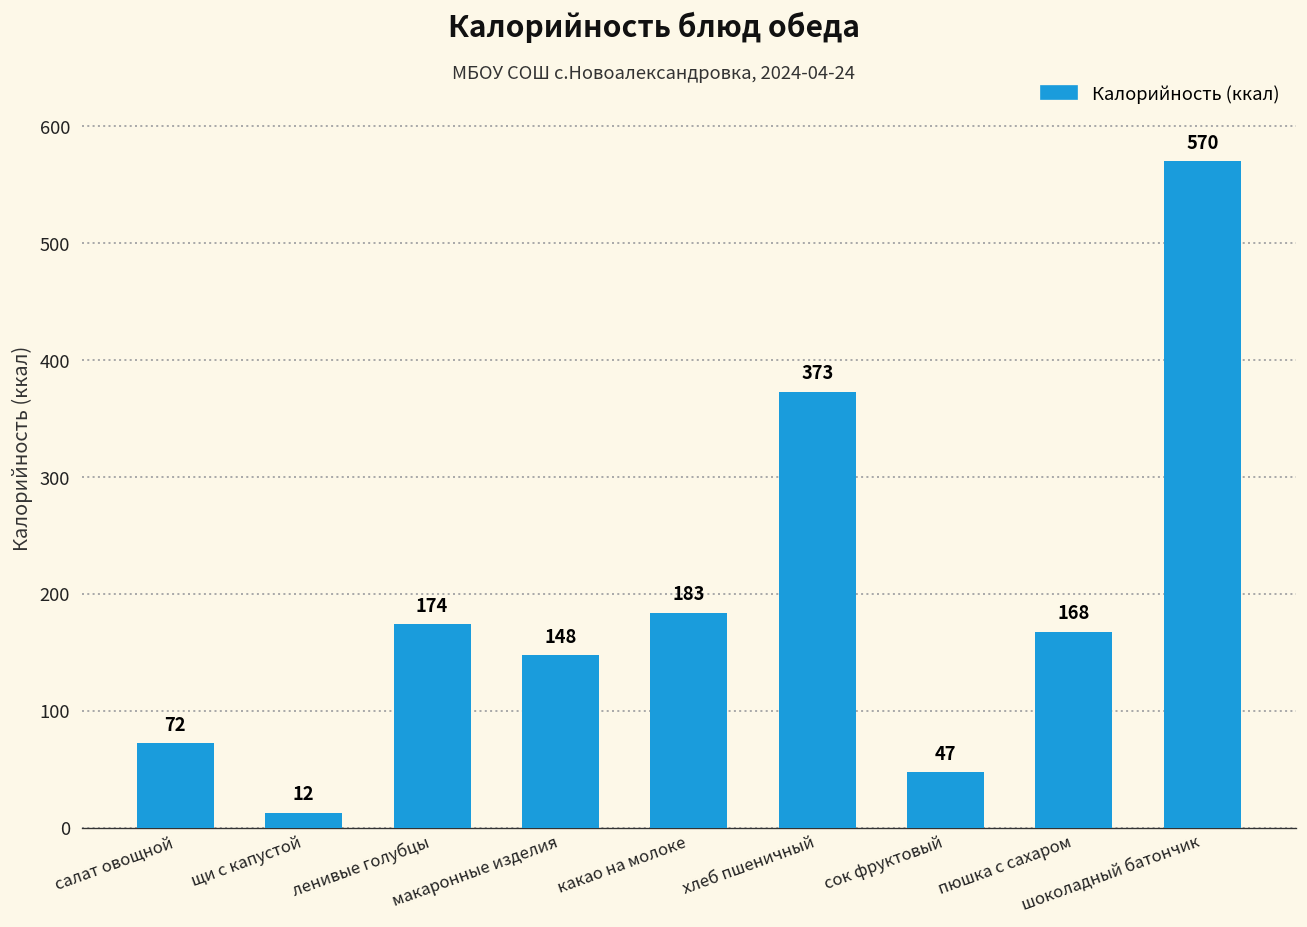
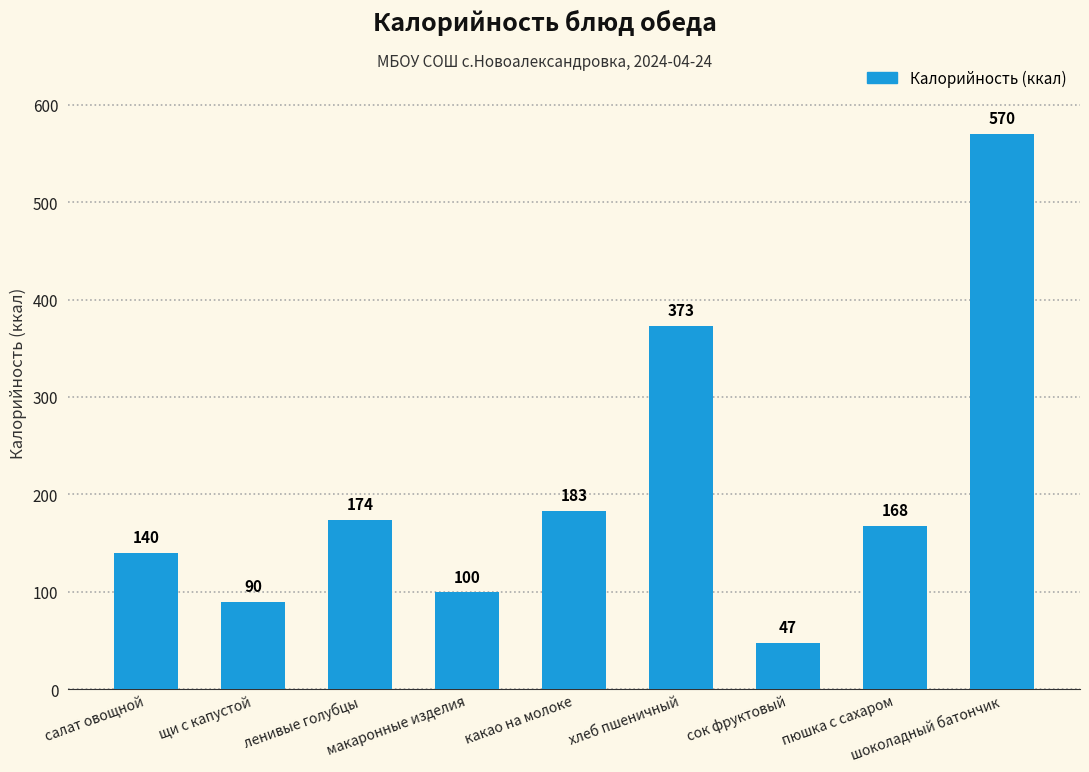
  {
-   "салат овощной": 72,
-   "щи с капустой": 12,
+   "салат овощной": 140,
+   "щи с капустой": 90,
    "ленивые голубцы": 174,
-   "макаронные изделия": 148,
+   "макаронные изделия": 100,
    "какао на молоке": 183,
    "хлеб пшеничный": 373,
    "сок фруктовый": 47,
    "пюшка с сахаром": 168,
    "шоколадный батончик": 570
  }
